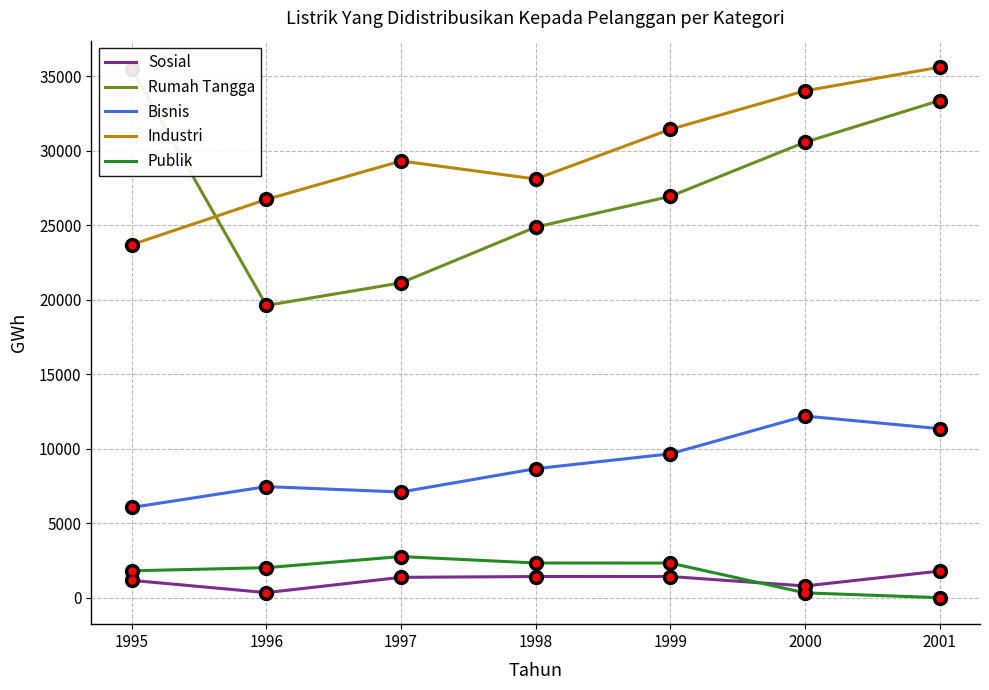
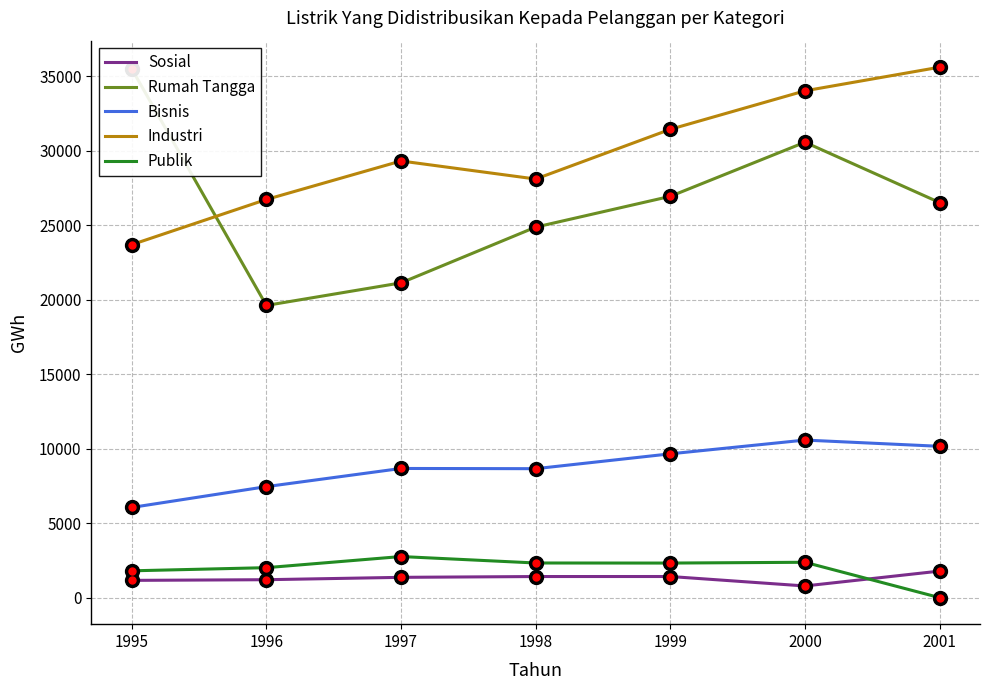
  {
    "Sosial": {
-     "1996": 300
+     "1996": 1200
    },
    "Rumah Tangga": {
-     "2001": 33400
+     "2001": 26500
    },
    "Bisnis": {
-     "1997": 7100,
-     "2000": 12200,
-     "2001": 11300
+     "1997": 8700,
+     "2000": 10600,
+     "2001": 10200
    },
    "Publik": {
-     "2000": 300
+     "2000": 2400
    }
  }
